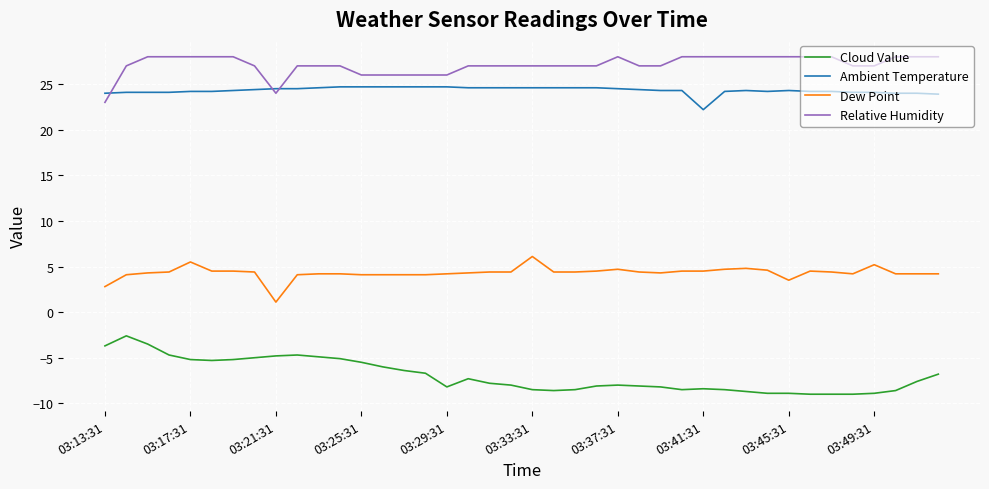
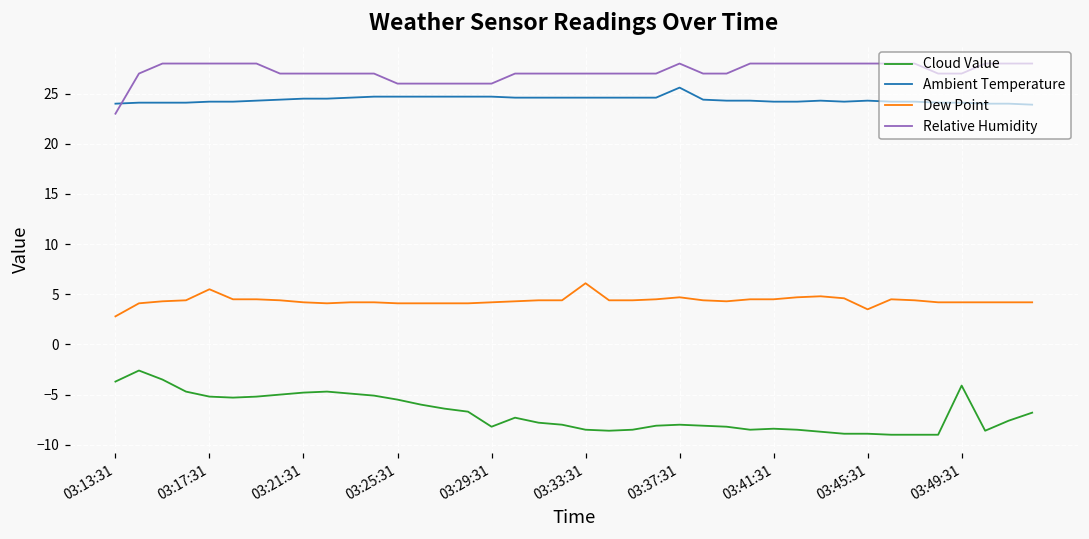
  {
    "Cloud Value": {
      "03:13:31": -4,
      "03:17:31": -5,
      "03:21:31": -5,
      "03:25:31": -6,
      "03:29:31": -8,
      "03:33:31": -9,
      "03:37:31": -8,
      "03:41:31": -8,
      "03:45:31": -9,
-     "03:49:31": -9
+     "03:49:31": -4
    },
    "Ambient Temperature": {
      "03:13:31": 24,
      "03:17:31": 24,
      "03:21:31": 25,
      "03:25:31": 25,
      "03:29:31": 25,
      "03:33:31": 25,
-     "03:37:31": 25,
-     "03:41:31": 22,
+     "03:37:31": 26,
+     "03:41:31": 24,
      "03:45:31": 24
    },
    "Dew Point": {
      "03:13:31": 3,
      "03:17:31": 6,
-     "03:21:31": 1,
+     "03:21:31": 4,
      "03:25:31": 4,
      "03:29:31": 4,
      "03:33:31": 6,
      "03:37:31": 5,
      "03:41:31": 5,
      "03:45:31": 4,
-     "03:49:31": 5
+     "03:49:31": 4
    },
    "Relative Humidity": {
      "03:13:31": 23,
      "03:17:31": 28,
-     "03:21:31": 24,
+     "03:21:31": 27,
      "03:25:31": 26,
      "03:29:31": 26,
      "03:33:31": 27,
      "03:37:31": 28,
      "03:41:31": 28,
      "03:45:31": 28
    }
  }
